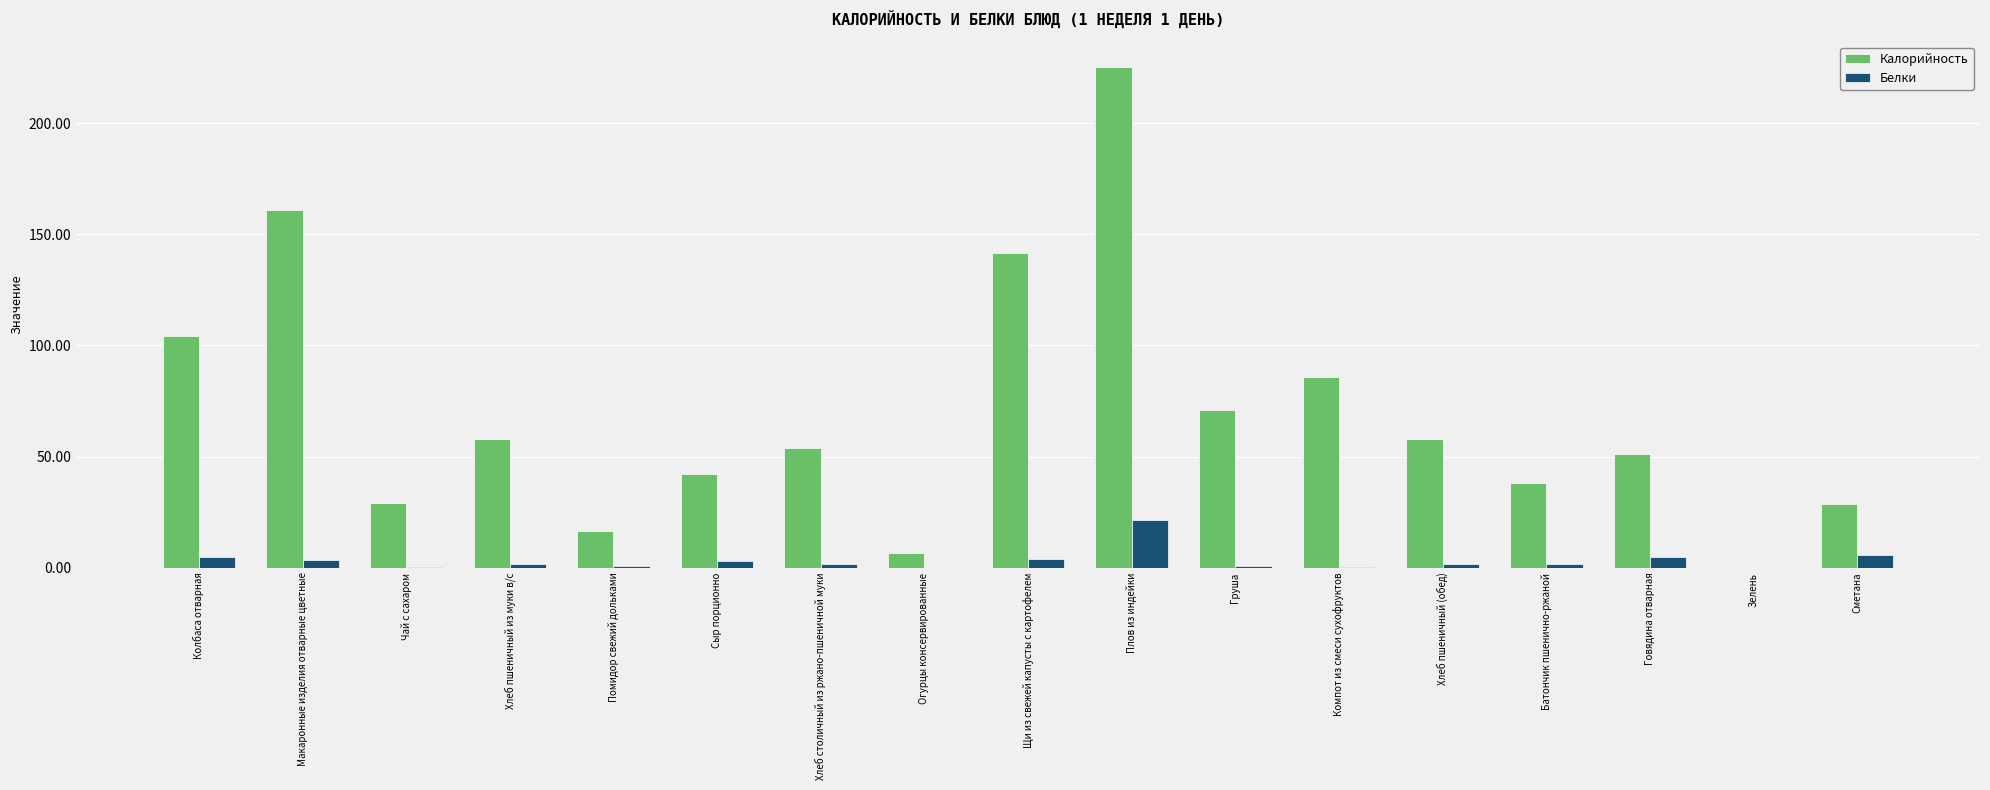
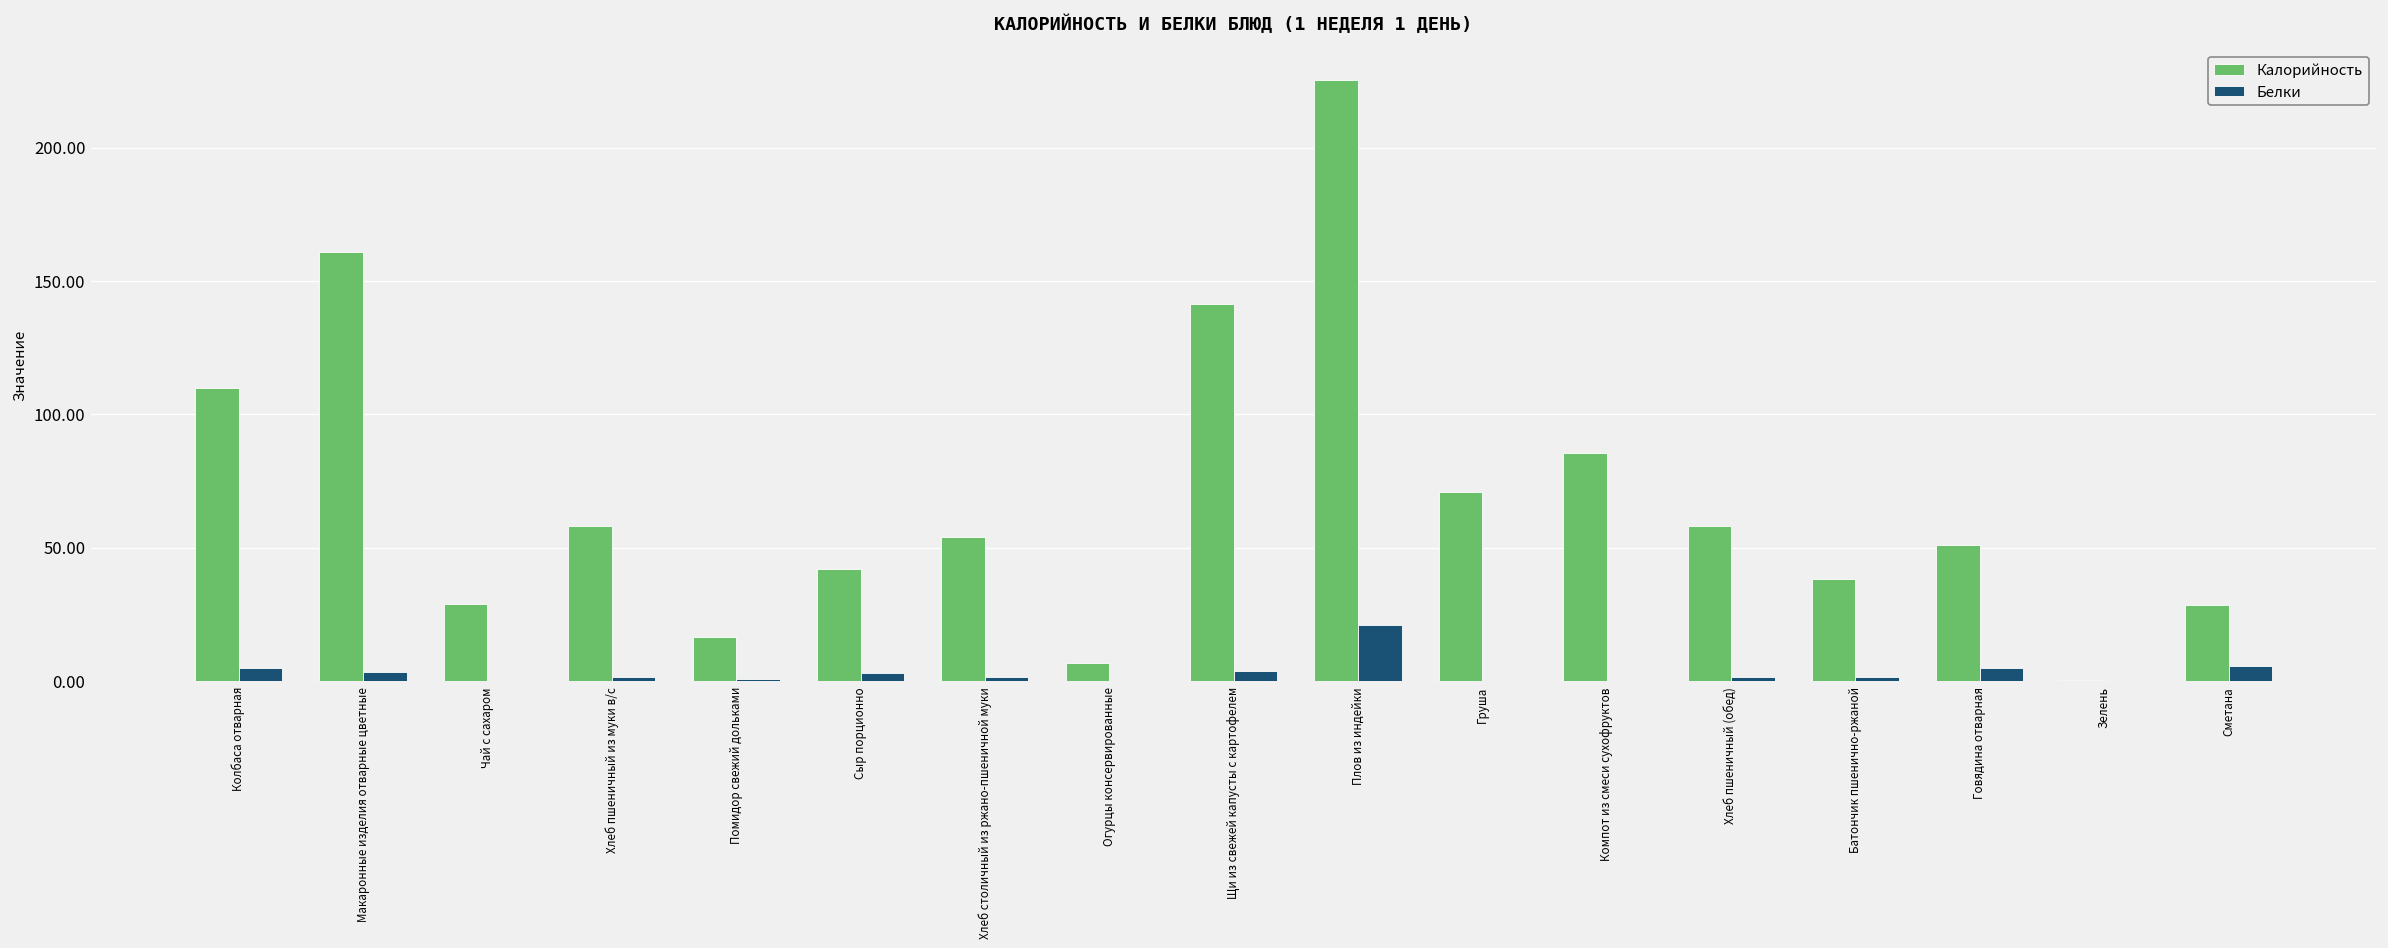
  {
    "Калорийность": {
-     "Колбаса отварная": 104,
+     "Колбаса отварная": 110,
      "Макаронные изделия отварные цветные": 161,
      "Чай с сахаром": 29,
      "Хлеб пшеничный из муки в/с": 58,
      "Помидор свежий дольками": 17,
      "Сыр порционно": 42,
      "Хлеб столичный из ржано-пшеничной муки": 54,
      "Огурцы консервированные": 7,
      "Щи из свежей капусты с картофелем": 141,
      "Плов из индейки": 225,
      "Груша": 71,
      "Компот из смеси сухофруктов": 86,
      "Хлеб пшеничный (обед)": 58,
      "Батончик пшенично-ржаной": 38,
      "Говядина отварная": 51,
      "Сметана": 29
    },
    "Белки": {
      "Колбаса отварная": 5,
      "Макаронные изделия отварные цветные": 3,
      "Хлеб пшеничный из муки в/с": 2,
      "Сыр порционно": 3,
      "Хлеб столичный из ржано-пшеничной муки": 2,
      "Огурцы консервированные": 0,
      "Щи из свежей капусты с картофелем": 4,
      "Плов из индейки": 21,
      "Хлеб пшеничный (обед)": 2,
      "Батончик пшенично-ржаной": 2,
      "Говядина отварная": 5,
      "Сметана": 6
    }
  }
